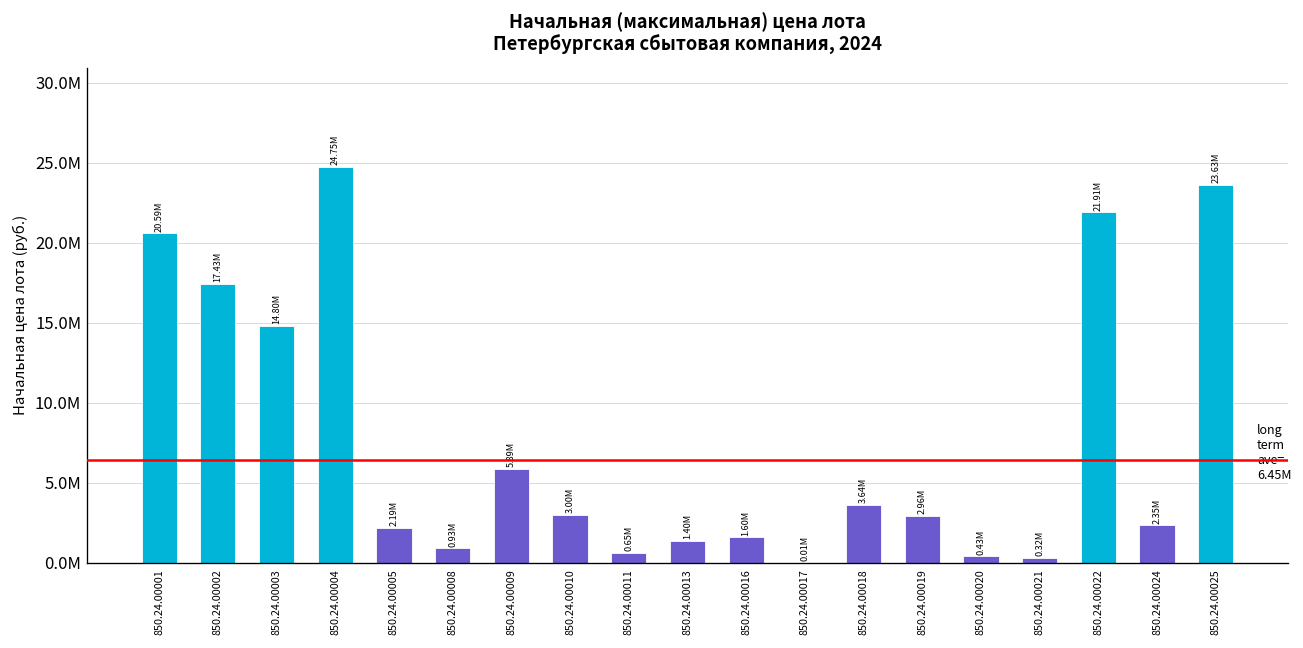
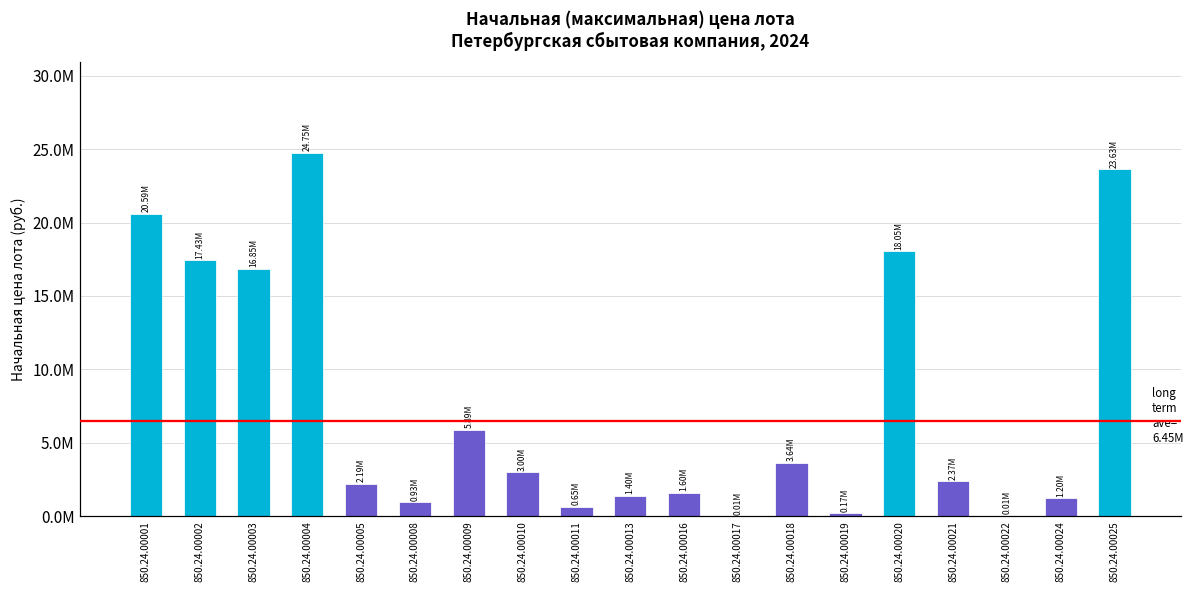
  {
    "850.24.00001": "20.59M",
    "850.24.00002": "17.43M",
-   "850.24.00003": "14.80M",
+   "850.24.00003": "16.85M",
    "850.24.00004": "24.75M",
    "850.24.00005": "2.19M",
    "850.24.00008": "0.93M",
    "850.24.00009": "5.89M",
    "850.24.00010": "3.00M",
    "850.24.00011": "0.65M",
    "850.24.00013": "1.40M",
    "850.24.00016": "1.60M",
    "850.24.00017": "0.01M",
    "850.24.00018": "3.64M",
-   "850.24.00019": "2.96M",
-   "850.24.00020": "0.43M",
-   "850.24.00021": "0.32M",
-   "850.24.00022": "21.91M",
-   "850.24.00024": "2.35M",
+   "850.24.00019": "0.17M",
+   "850.24.00020": "18.05M",
+   "850.24.00021": "2.37M",
+   "850.24.00022": "0.01M",
+   "850.24.00024": "1.20M",
    "850.24.00025": "23.63M"
  }
